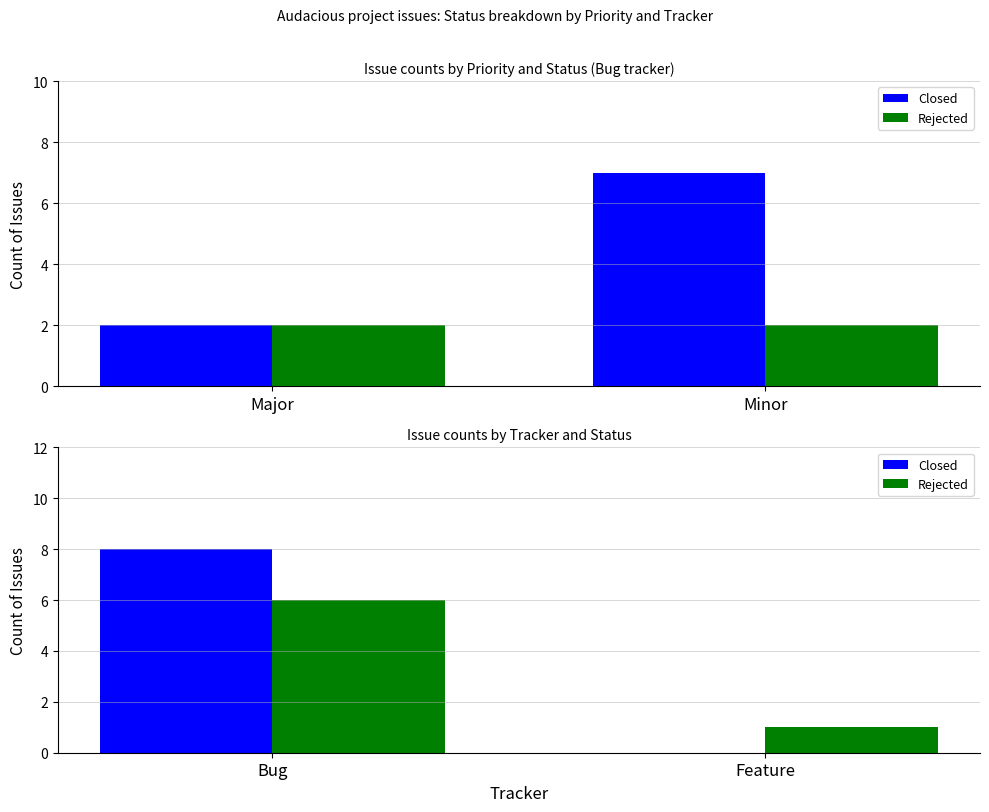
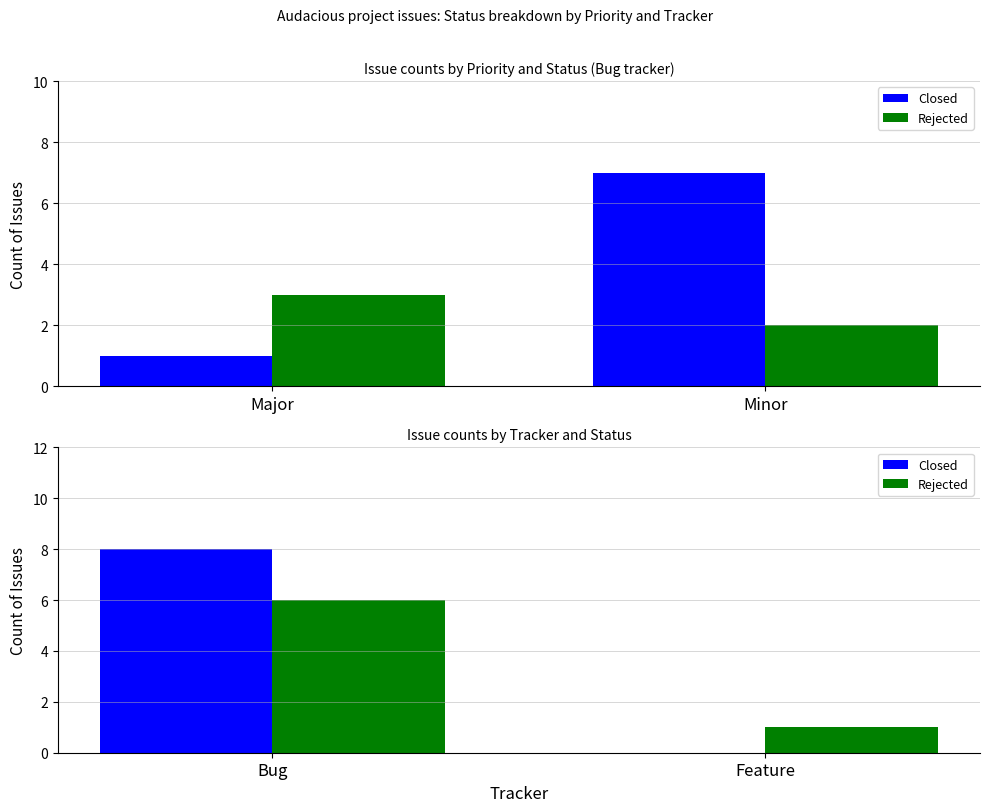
  {
    "Issue counts by Priority and Status (Bug tracker)": {
      "Closed": {
-       "Major": 2,
+       "Major": 1,
        "Minor": 7
      },
      "Rejected": {
-       "Major": 2,
+       "Major": 3,
        "Minor": 2
      }
    },
    "Issue counts by Tracker and Status": {
      "Closed": {
        "Bug": 8.0,
        "Feature": 0.0
      },
      "Rejected": {
        "Bug": 6.0,
        "Feature": 1.0
      }
    }
  }
